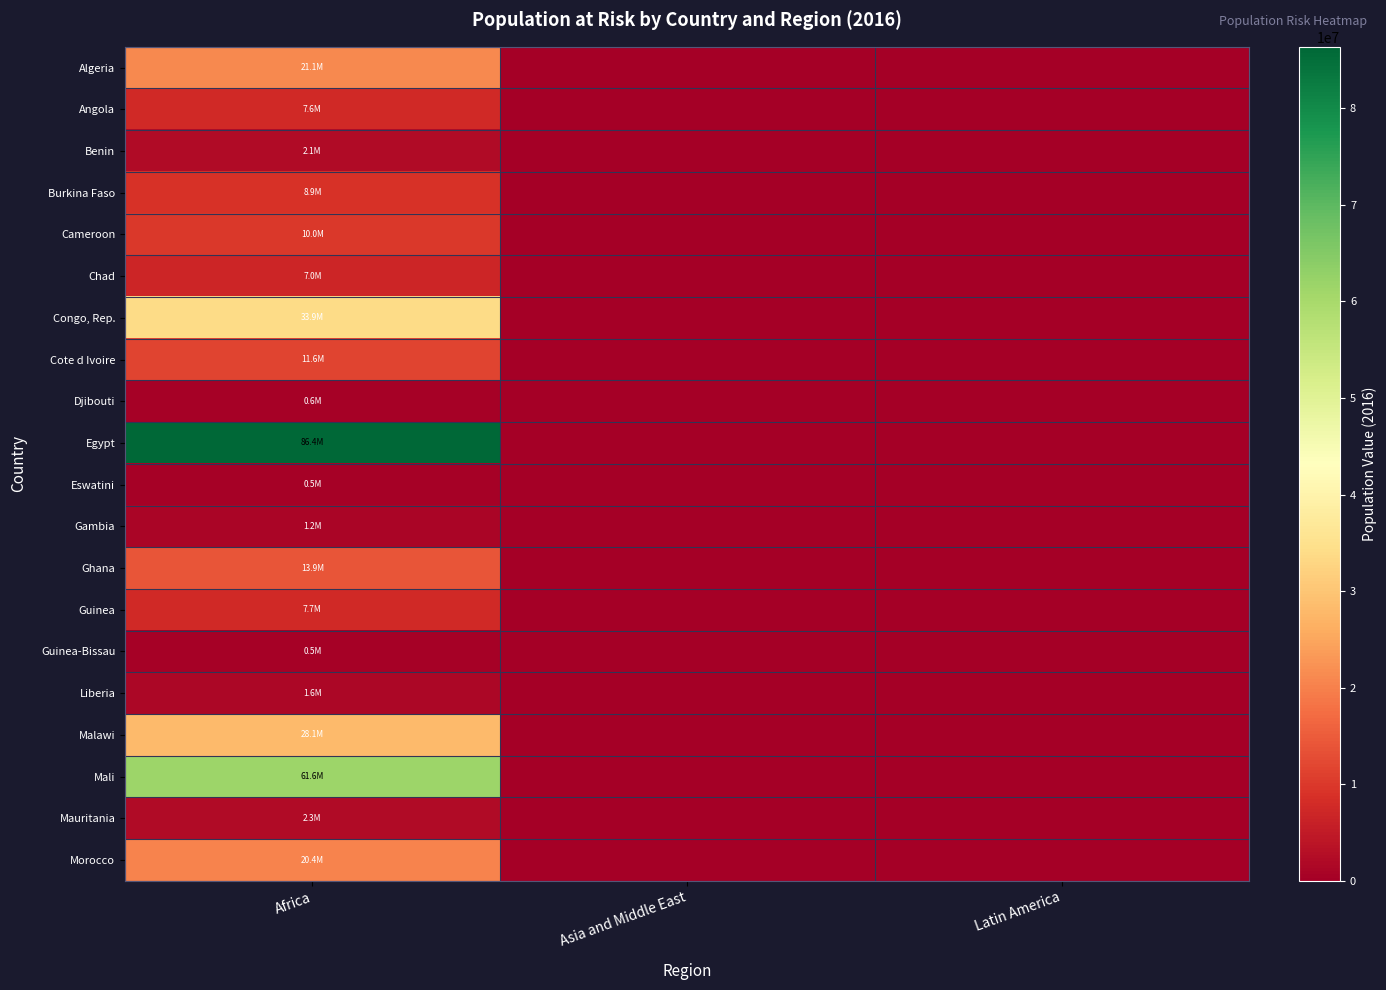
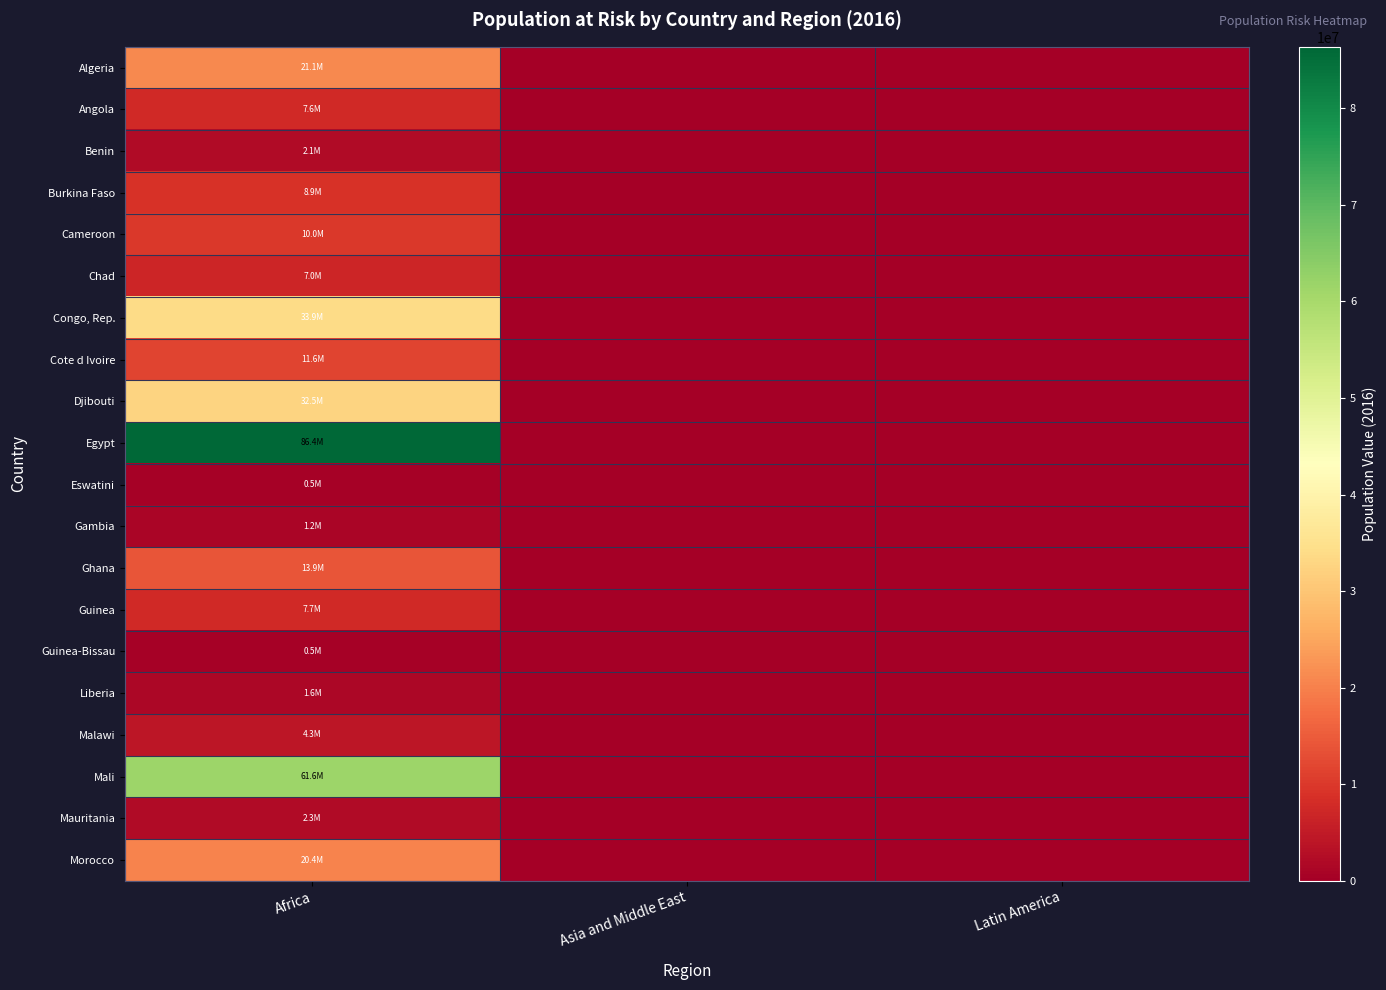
  {
    "Algeria": {
      "Africa": "21.1M"
    },
    "Angola": {
      "Africa": "7.6M"
    },
    "Benin": {
      "Africa": "2.1M"
    },
    "Burkina Faso": {
      "Africa": "8.9M"
    },
    "Cameroon": {
      "Africa": "10.0M"
    },
    "Chad": {
      "Africa": "7.0M"
    },
    "Congo, Rep.": {
      "Africa": "33.9M"
    },
    "Cote d Ivoire": {
      "Africa": "11.6M"
    },
    "Djibouti": {
-     "Africa": "0.6M"
+     "Africa": "32.5M"
    },
    "Egypt": {
      "Africa": "86.4M"
    },
    "Eswatini": {
      "Africa": "0.5M"
    },
    "Gambia": {
      "Africa": "1.2M"
    },
    "Ghana": {
      "Africa": "13.9M"
    },
    "Guinea": {
      "Africa": "7.7M"
    },
    "Guinea-Bissau": {
      "Africa": "0.5M"
    },
    "Liberia": {
      "Africa": "1.6M"
    },
    "Malawi": {
-     "Africa": "28.1M"
+     "Africa": "4.3M"
    },
    "Mali": {
      "Africa": "61.6M"
    },
    "Mauritania": {
      "Africa": "2.3M"
    },
    "Morocco": {
      "Africa": "20.4M"
    }
  }
